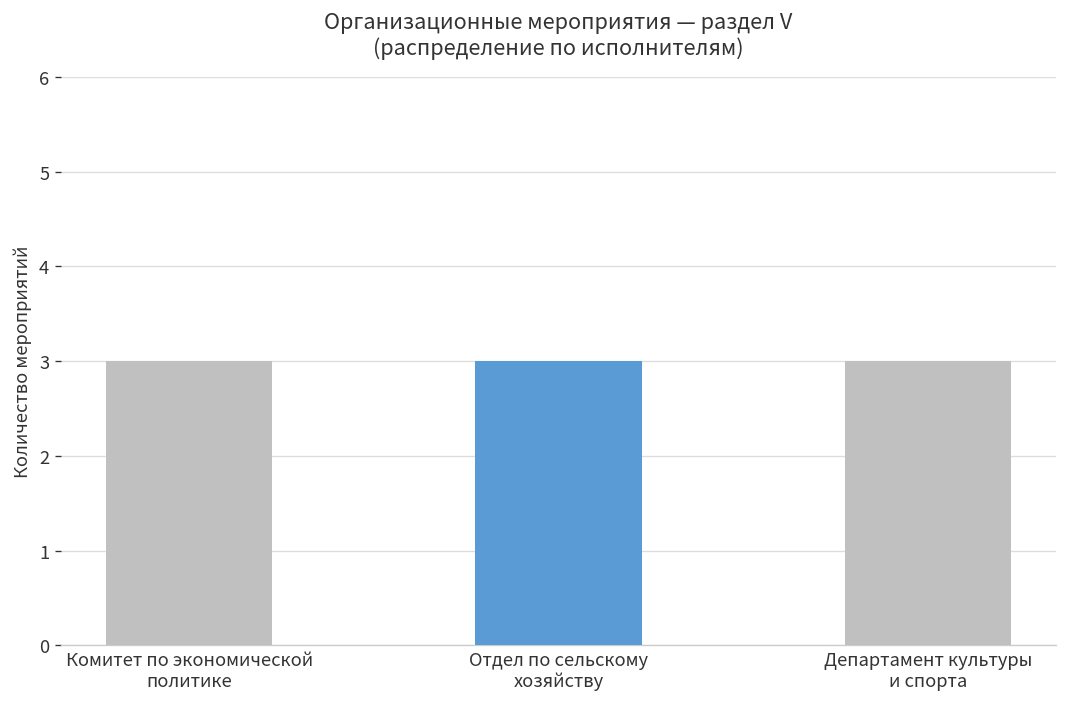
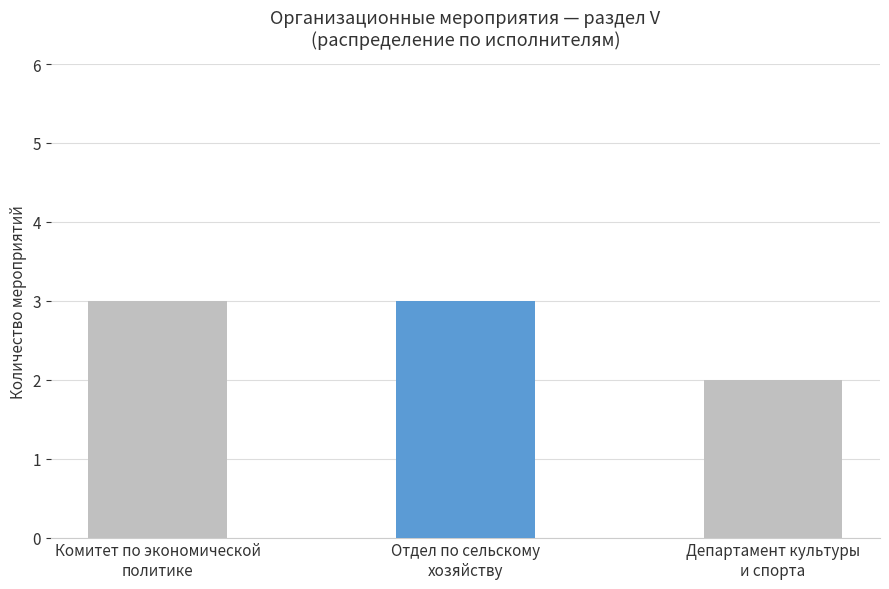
  {
    "Комитет по экономической политике": 3,
    "Отдел по сельскому хозяйству": 3,
-   "Департамент культуры и спорта": 3
+   "Департамент культуры и спорта": 2
  }
